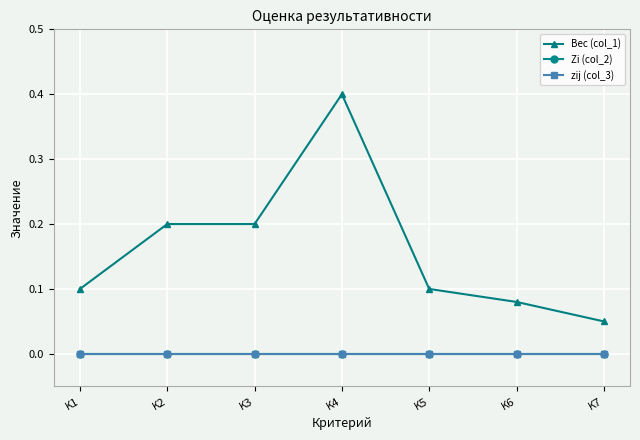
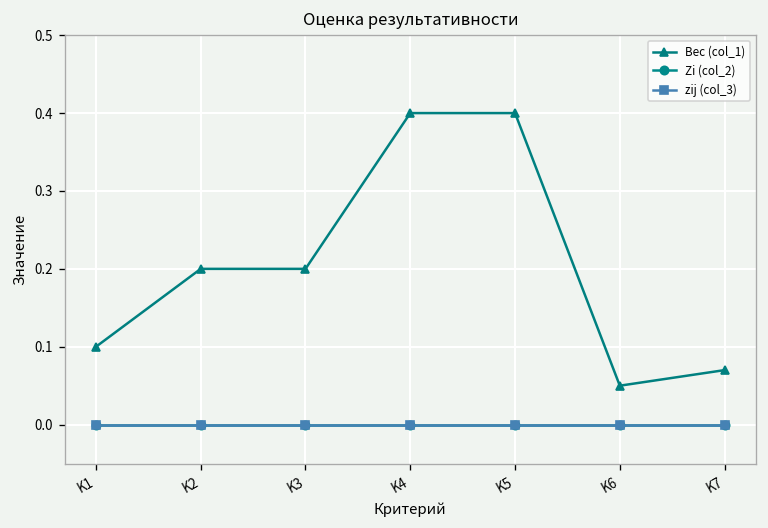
  {
    "Вес (col_1)": {
      "K1": 0.10,
      "K2": 0.20,
      "K3": 0.20,
      "K4": 0.40,
-     "K5": 0.1,
-     "K6": 0.08,
-     "K7": 0.05
+     "K5": 0.4,
+     "K6": 0.05,
+     "K7": 0.07
    },
    "zij (col_3)": {
      "K1": 0.00,
      "K2": 0.00,
      "K3": 0.00,
      "K4": 0.00,
      "K5": 0.00,
      "K6": 0.00,
      "K7": 0.00
    }
  }
